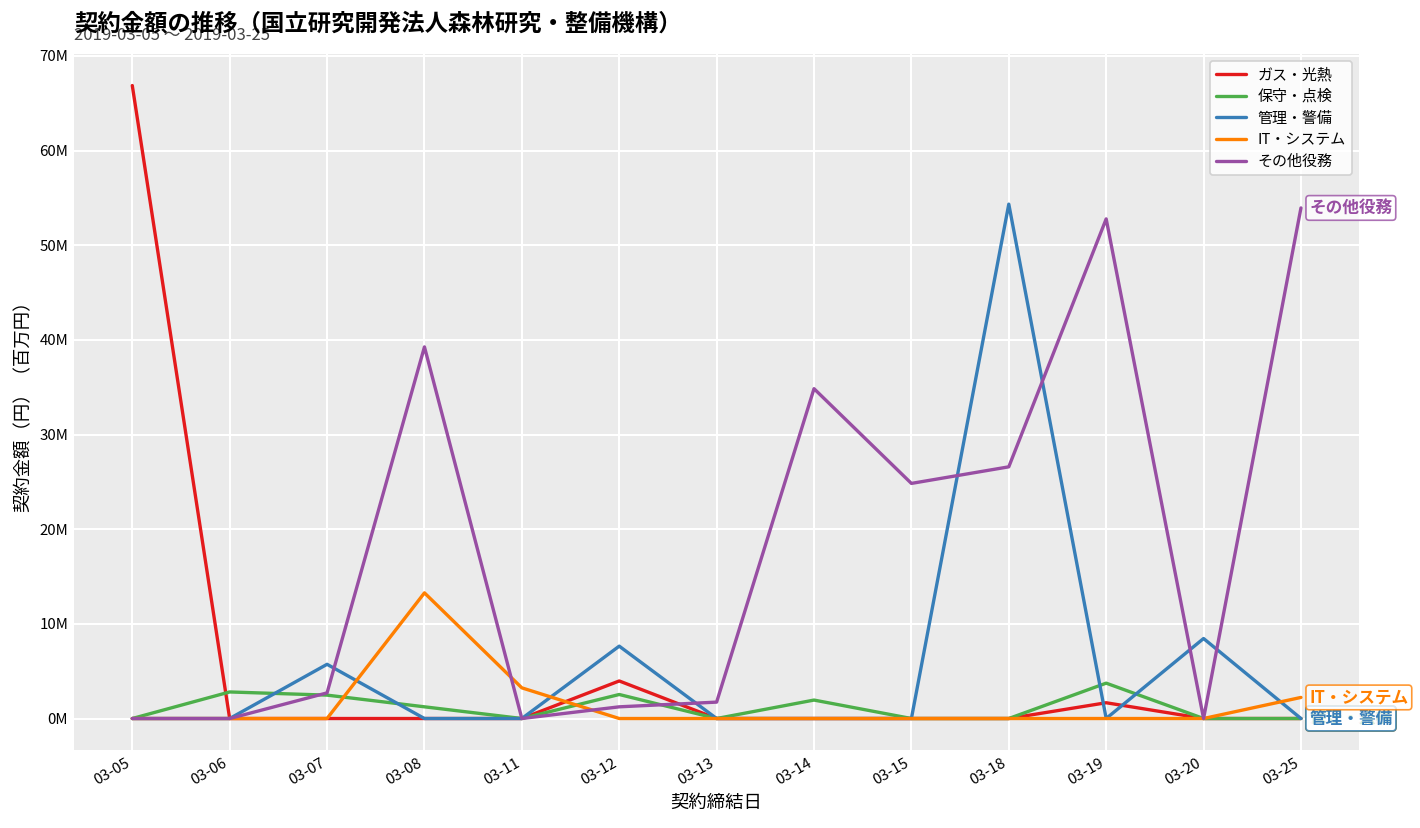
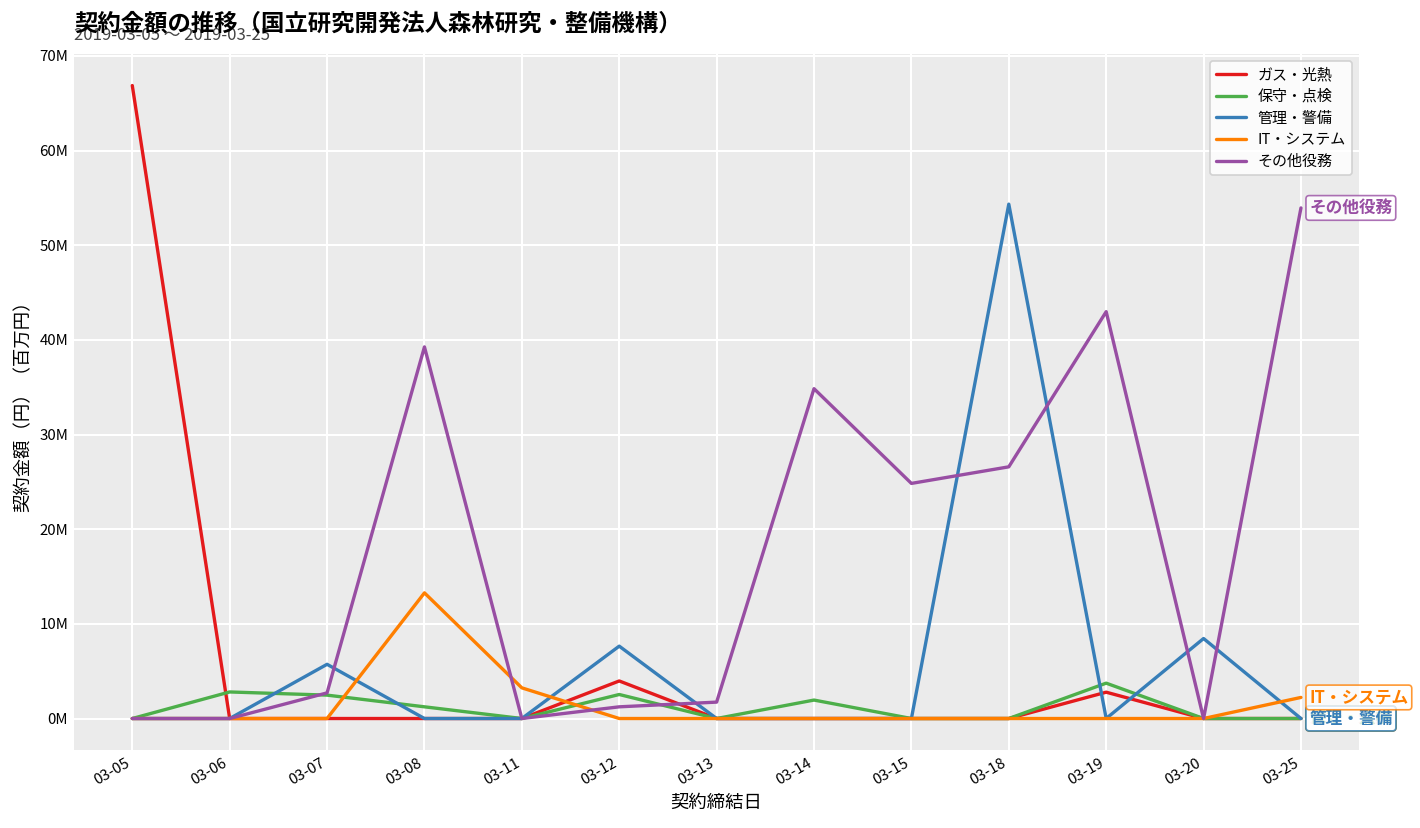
  {
    "ガス・光熱": {
      "03-05": 67000000,
      "03-12": 4000000,
-     "03-19": 2000000
+     "03-19": 3000000
    },
    "保守・点検": {
      "03-06": 3000000,
      "03-08": 1000000,
      "03-12": 3000000,
      "03-14": 2000000,
      "03-19": 4000000
    },
    "管理・警備": {
      "03-07": 6000000,
      "03-12": 8000000,
      "03-18": 54000000,
      "03-20": 8000000
    },
    "IT・システム": {
      "03-08": 13000000,
      "03-11": 3000000,
      "03-12": 0,
      "03-25": 2000000
    },
    "その他役務": {
      "03-08": 39000000,
      "03-12": 1000000,
      "03-13": 2000000,
      "03-14": 35000000,
      "03-15": 25000000,
      "03-18": 27000000,
-     "03-19": 53000000,
+     "03-19": 43000000,
      "03-25": 54000000
    }
  }
